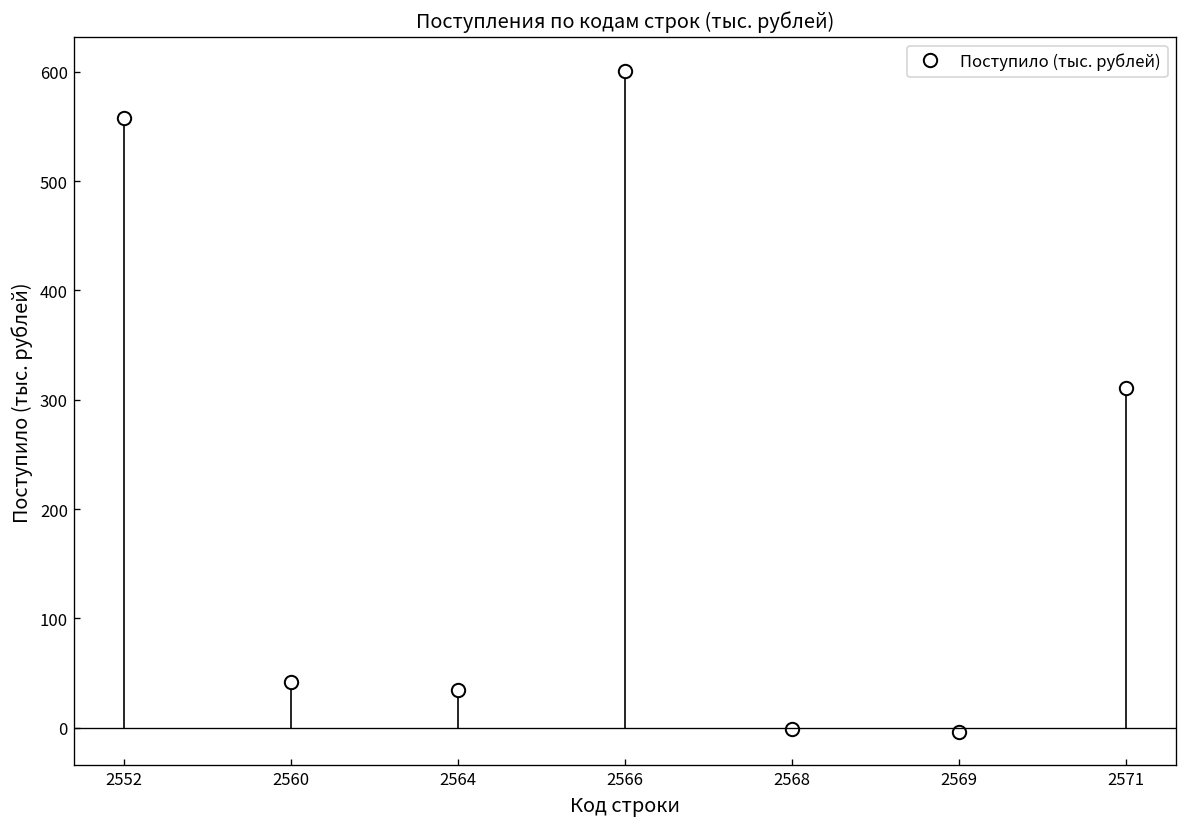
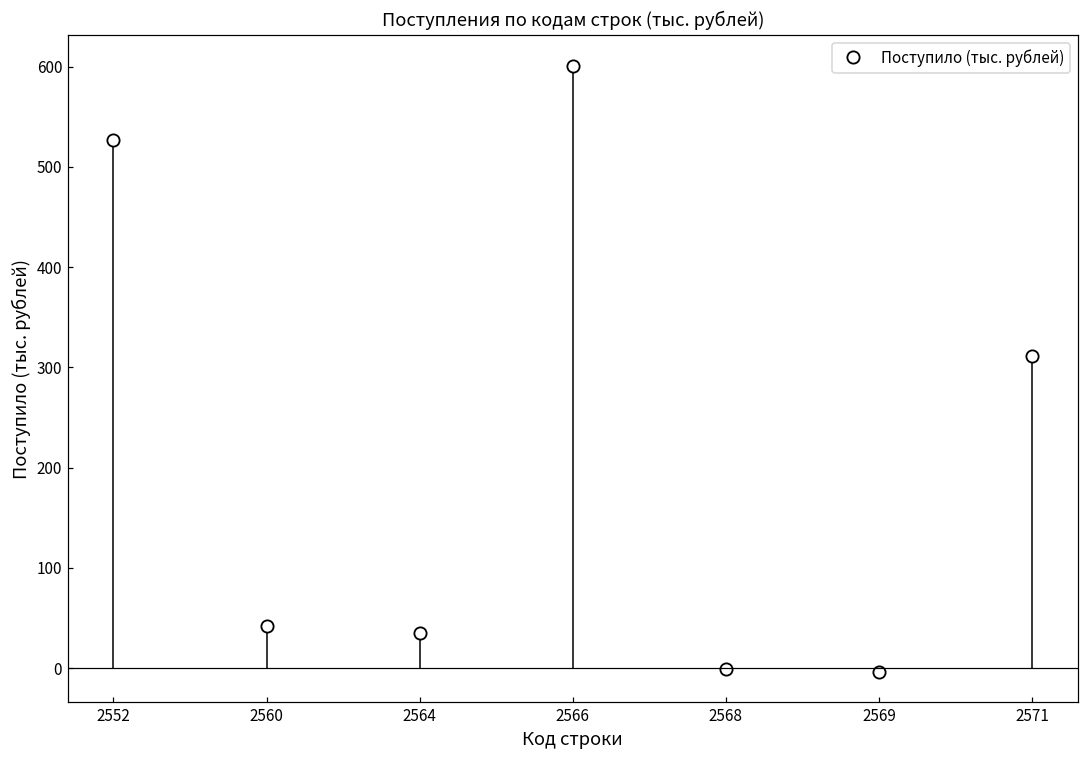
  {
    "Поступило (тыс. рублей)": {
-     "2552": 560
+     "2552": 530
    }
  }
